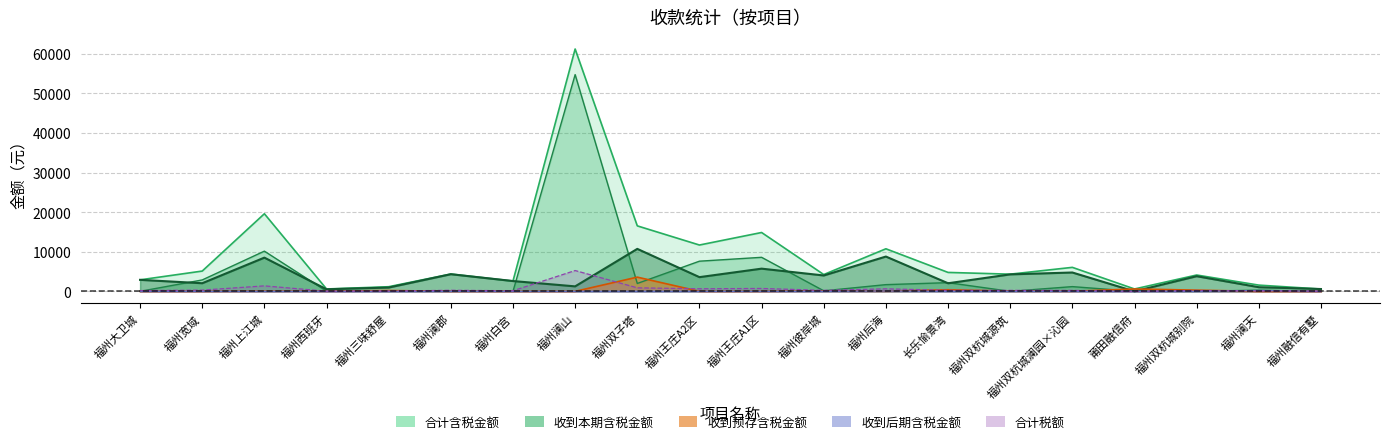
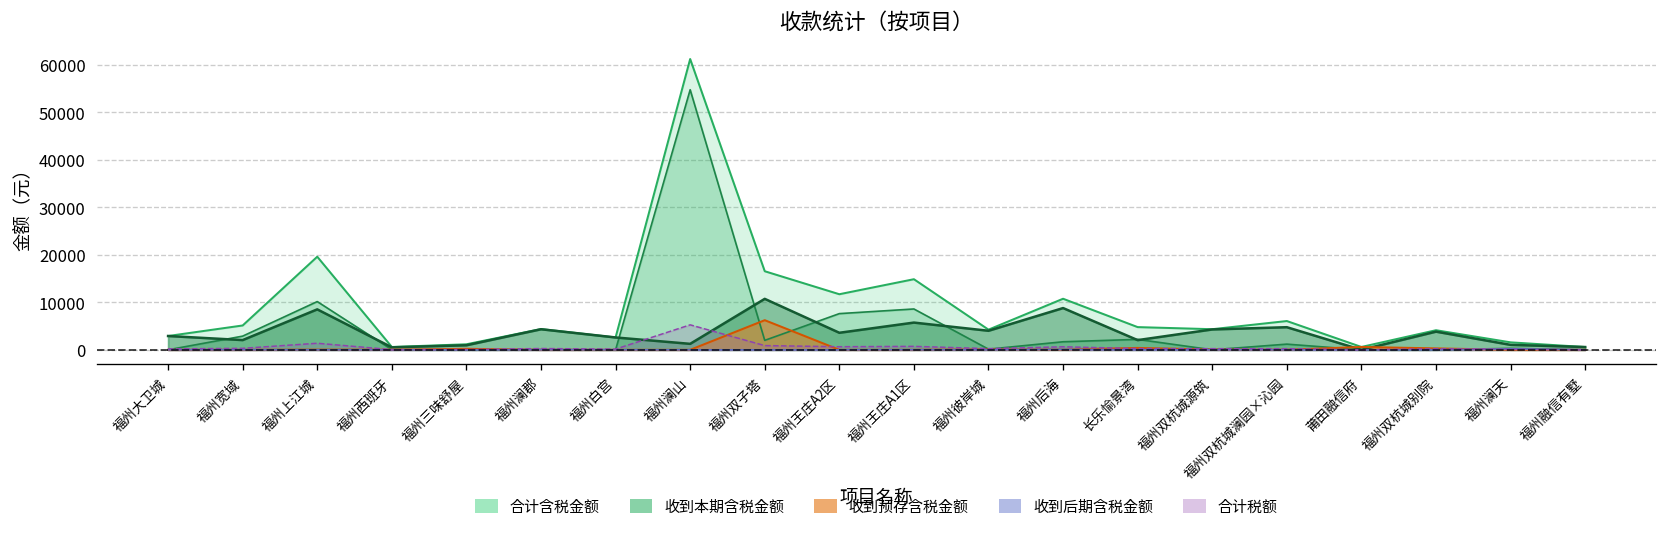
  {
    "收到预存含税金额": {
-     "福州双子塔": 4000
+     "福州双子塔": 6000
    },
    "收到后期含税金额": {
      "福州双子塔": 0
    }
  }
